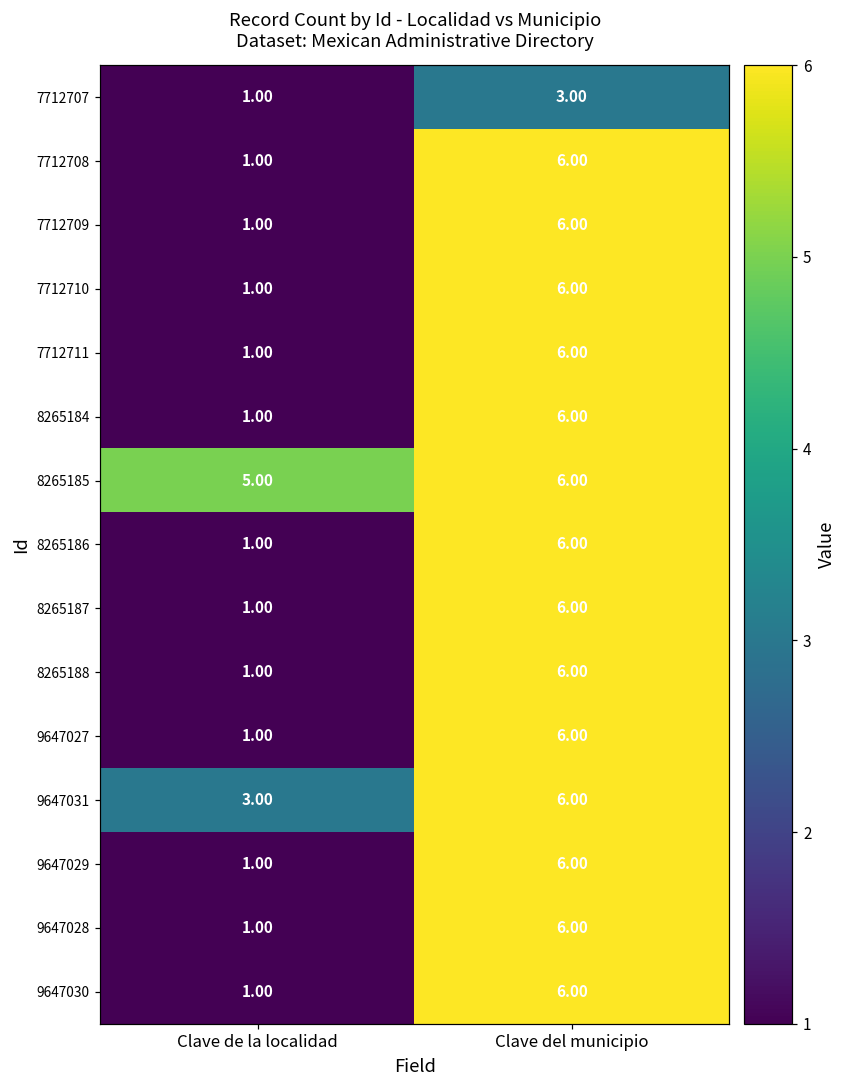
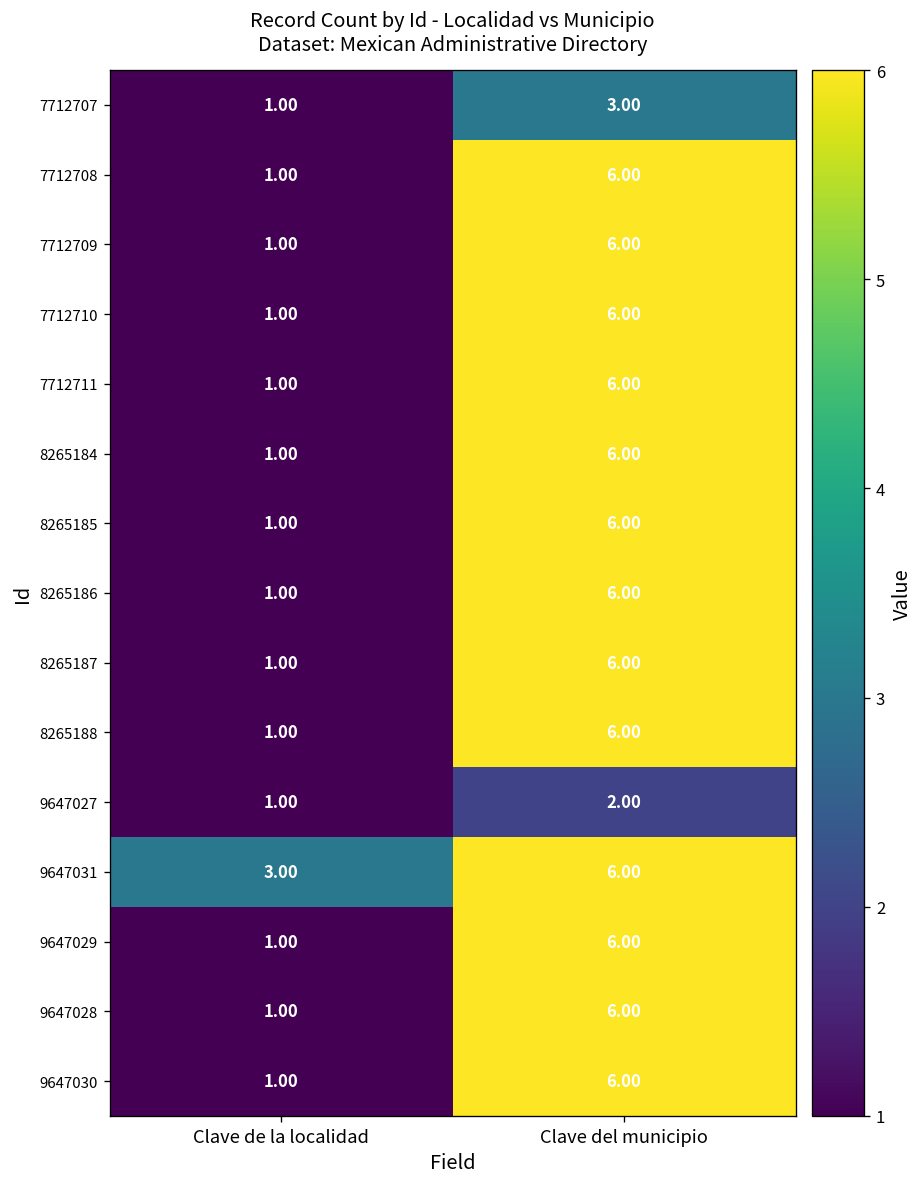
  {
    "7712707": {
      "Clave de la localidad": 1.00,
      "Clave del municipio": 3.00
    },
    "7712708": {
      "Clave de la localidad": 1.00,
      "Clave del municipio": 6.00
    },
    "7712709": {
      "Clave de la localidad": 1.00,
      "Clave del municipio": 6.00
    },
    "7712710": {
      "Clave de la localidad": 1.00,
      "Clave del municipio": 6.00
    },
    "7712711": {
      "Clave de la localidad": 1.00,
      "Clave del municipio": 6.00
    },
    "8265184": {
      "Clave de la localidad": 1.00,
      "Clave del municipio": 6.00
    },
    "8265185": {
-     "Clave de la localidad": 5.00,
+     "Clave de la localidad": 1.00,
      "Clave del municipio": 6.00
    },
    "8265186": {
      "Clave de la localidad": 1.00,
      "Clave del municipio": 6.00
    },
    "8265187": {
      "Clave de la localidad": 1.00,
      "Clave del municipio": 6.00
    },
    "8265188": {
      "Clave de la localidad": 1.00,
      "Clave del municipio": 6.00
    },
    "9647027": {
      "Clave de la localidad": 1.00,
-     "Clave del municipio": 6.00
+     "Clave del municipio": 2.00
    },
    "9647031": {
      "Clave de la localidad": 3.00,
      "Clave del municipio": 6.00
    },
    "9647029": {
      "Clave de la localidad": 1.00,
      "Clave del municipio": 6.00
    },
    "9647028": {
      "Clave de la localidad": 1.00,
      "Clave del municipio": 6.00
    },
    "9647030": {
      "Clave de la localidad": 1.00,
      "Clave del municipio": 6.00
    }
  }
